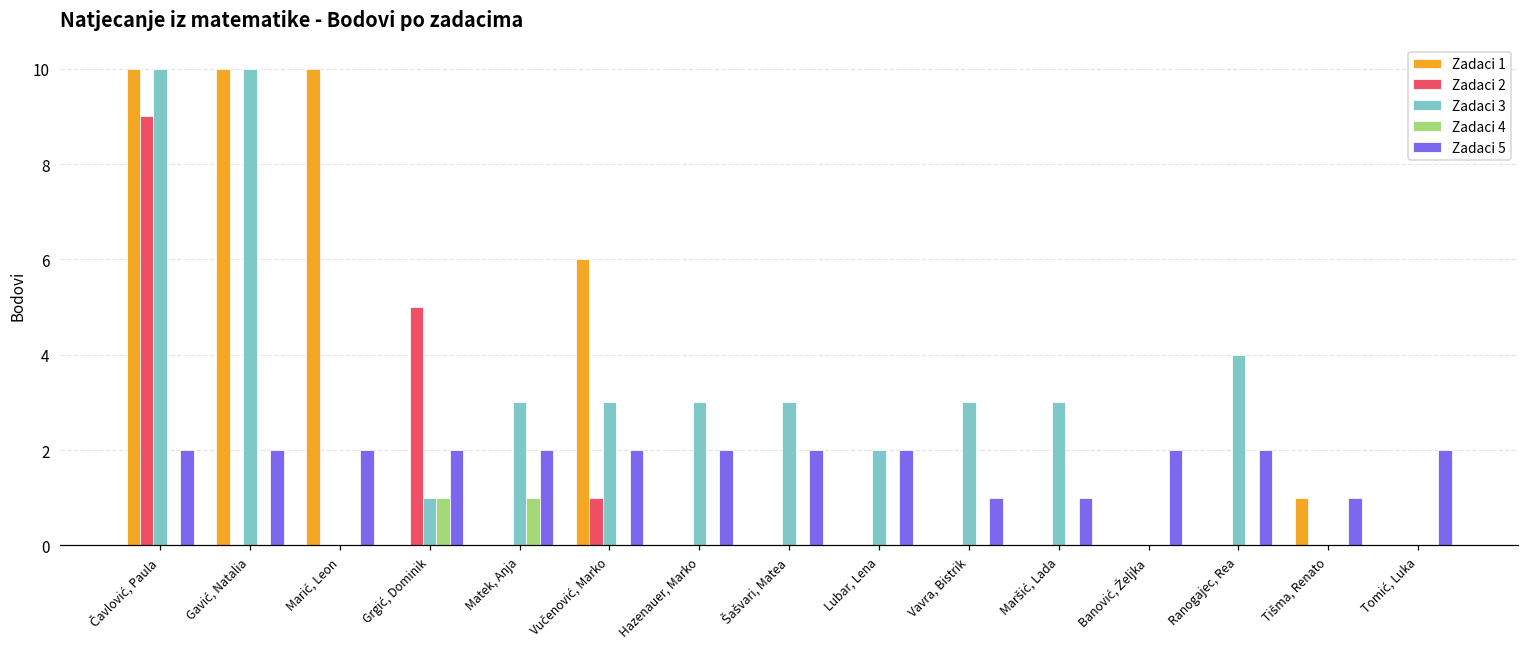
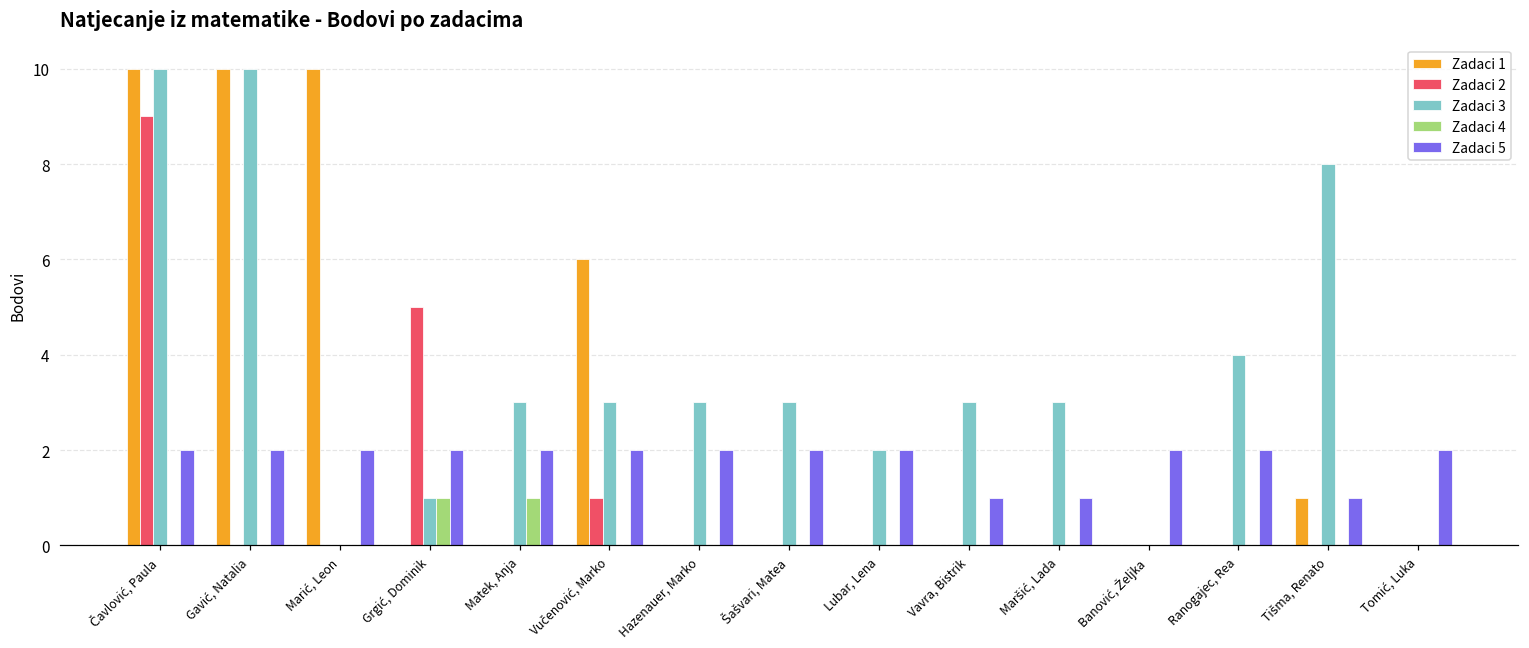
  {
    "Zadaci 1": {
      "Čavlović, Paula": 10,
      "Gavić, Natalia": 10,
      "Marić, Leon": 10,
      "Grgić, Dominik": 0,
      "Matek, Anja": 0,
      "Vučenović, Marko": 6,
      "Hazenauer, Marko": 0,
      "Šašvari, Matea": 0,
      "Lubar, Lena": 0,
      "Vavra, Bistrik": 0,
      "Maršić, Lada": 0,
      "Banović, Željka": 0,
      "Ranogajec, Rea": 0,
      "Tišma, Renato": 1,
      "Tomić, Luka": 0
    },
    "Zadaci 2": {
      "Čavlović, Paula": 9,
      "Gavić, Natalia": 0,
      "Marić, Leon": 0,
      "Grgić, Dominik": 5,
      "Matek, Anja": 0,
      "Vučenović, Marko": 1,
      "Hazenauer, Marko": 0,
      "Šašvari, Matea": 0,
      "Lubar, Lena": 0,
      "Vavra, Bistrik": 0,
      "Maršić, Lada": 0,
      "Banović, Željka": 0,
      "Ranogajec, Rea": 0,
      "Tišma, Renato": 0,
      "Tomić, Luka": 0
    },
    "Zadaci 3": {
      "Čavlović, Paula": 10,
      "Gavić, Natalia": 10,
      "Marić, Leon": 0,
      "Grgić, Dominik": 1,
      "Matek, Anja": 3,
      "Vučenović, Marko": 3,
      "Hazenauer, Marko": 3,
      "Šašvari, Matea": 3,
      "Lubar, Lena": 2,
      "Vavra, Bistrik": 3,
      "Maršić, Lada": 3,
      "Banović, Željka": 0,
      "Ranogajec, Rea": 4,
-     "Tišma, Renato": 0,
+     "Tišma, Renato": 8,
      "Tomić, Luka": 0
    },
    "Zadaci 4": {
      "Čavlović, Paula": 0,
      "Gavić, Natalia": 0,
      "Marić, Leon": 0,
      "Grgić, Dominik": 1,
      "Matek, Anja": 1,
      "Vučenović, Marko": 0,
      "Hazenauer, Marko": 0,
      "Šašvari, Matea": 0,
      "Lubar, Lena": 0,
      "Vavra, Bistrik": 0,
      "Maršić, Lada": 0,
      "Banović, Željka": 0,
      "Ranogajec, Rea": 0,
      "Tišma, Renato": 0,
      "Tomić, Luka": 0
    },
    "Zadaci 5": {
      "Čavlović, Paula": 2,
      "Gavić, Natalia": 2,
      "Marić, Leon": 2,
      "Grgić, Dominik": 2,
      "Matek, Anja": 2,
      "Vučenović, Marko": 2,
      "Hazenauer, Marko": 2,
      "Šašvari, Matea": 2,
      "Lubar, Lena": 2,
      "Vavra, Bistrik": 1,
      "Maršić, Lada": 1,
      "Banović, Željka": 2,
      "Ranogajec, Rea": 2,
      "Tišma, Renato": 1,
      "Tomić, Luka": 2
    }
  }
